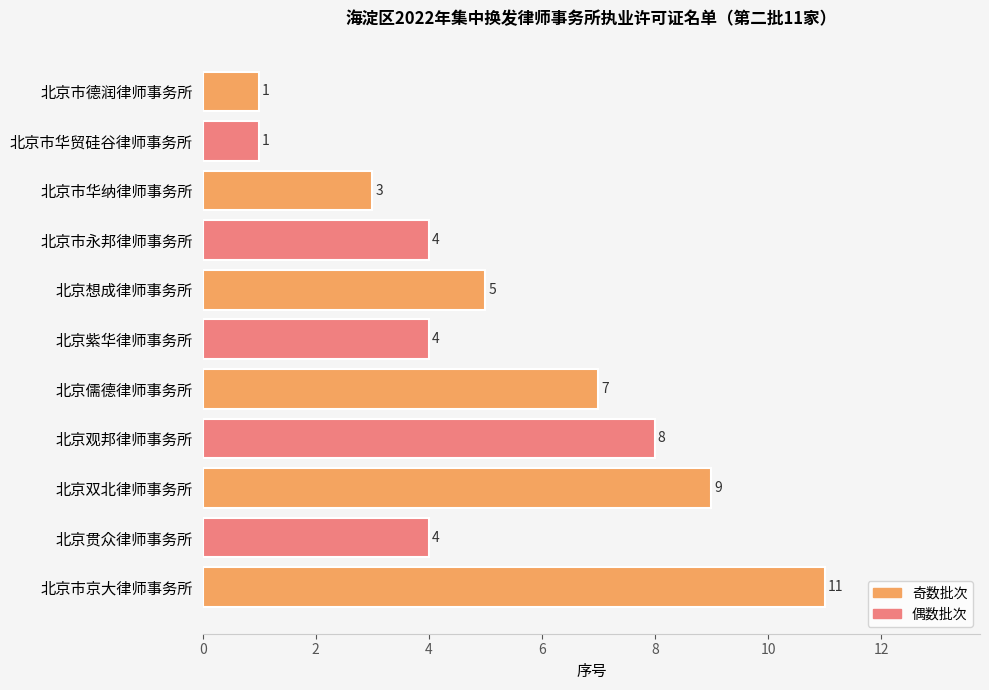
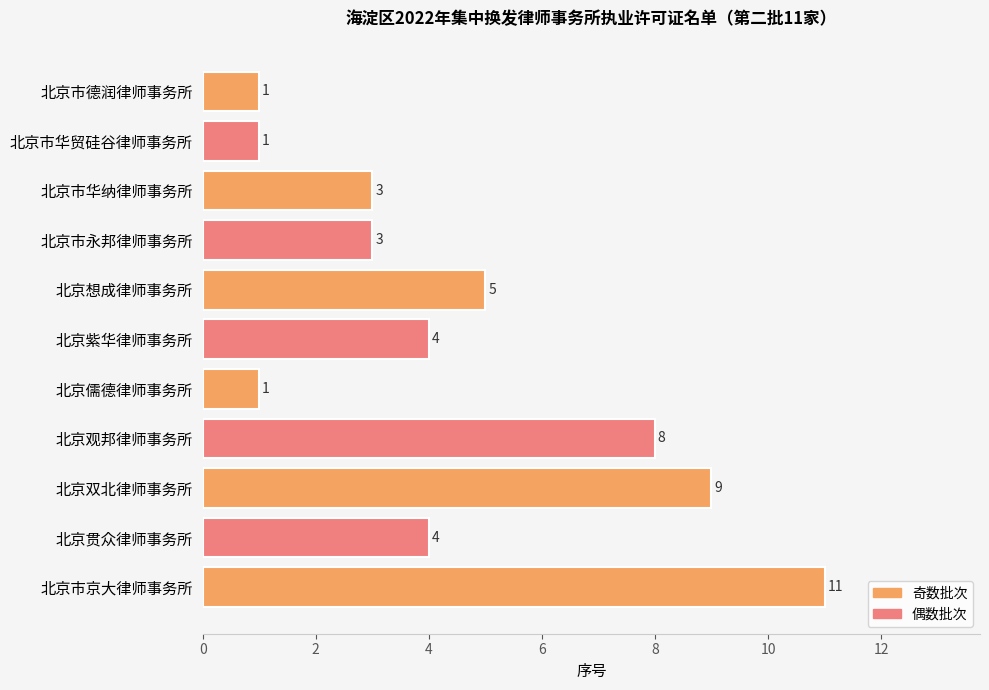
  {
    "北京市德润律师事务所": 1,
    "北京市华贸硅谷律师事务所": 1,
    "北京市华纳律师事务所": 3,
-   "北京市永邦律师事务所": 4,
+   "北京市永邦律师事务所": 3,
    "北京想成律师事务所": 5,
    "北京紫华律师事务所": 4,
-   "北京儒德律师事务所": 7,
+   "北京儒德律师事务所": 1,
    "北京观邦律师事务所": 8,
    "北京双北律师事务所": 9,
    "北京贯众律师事务所": 4,
    "北京市京大律师事务所": 11
  }
